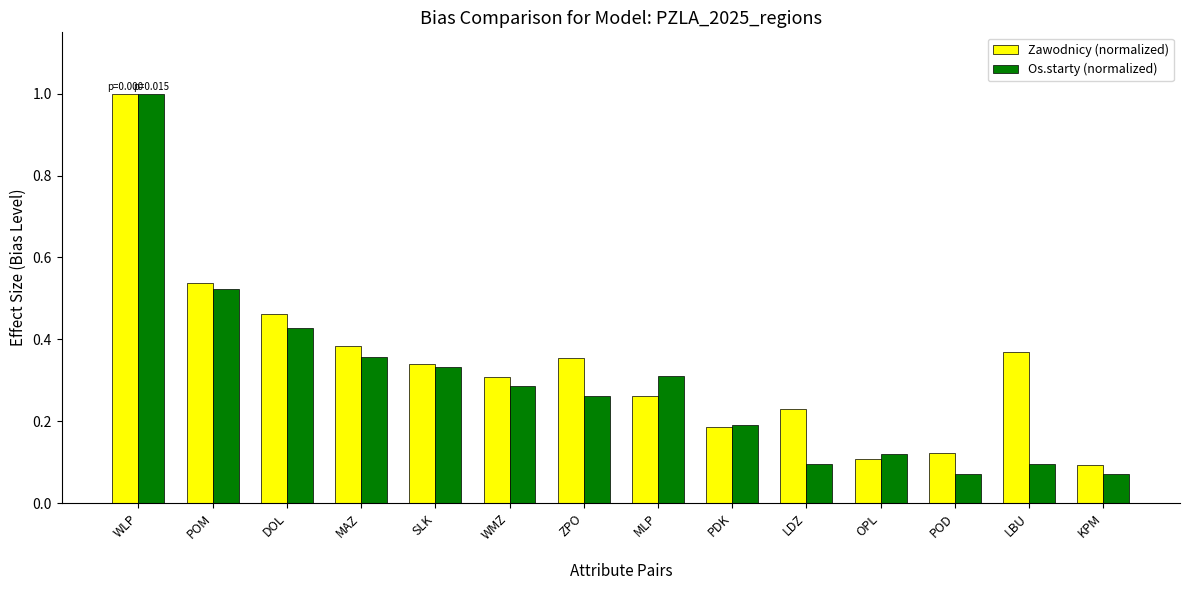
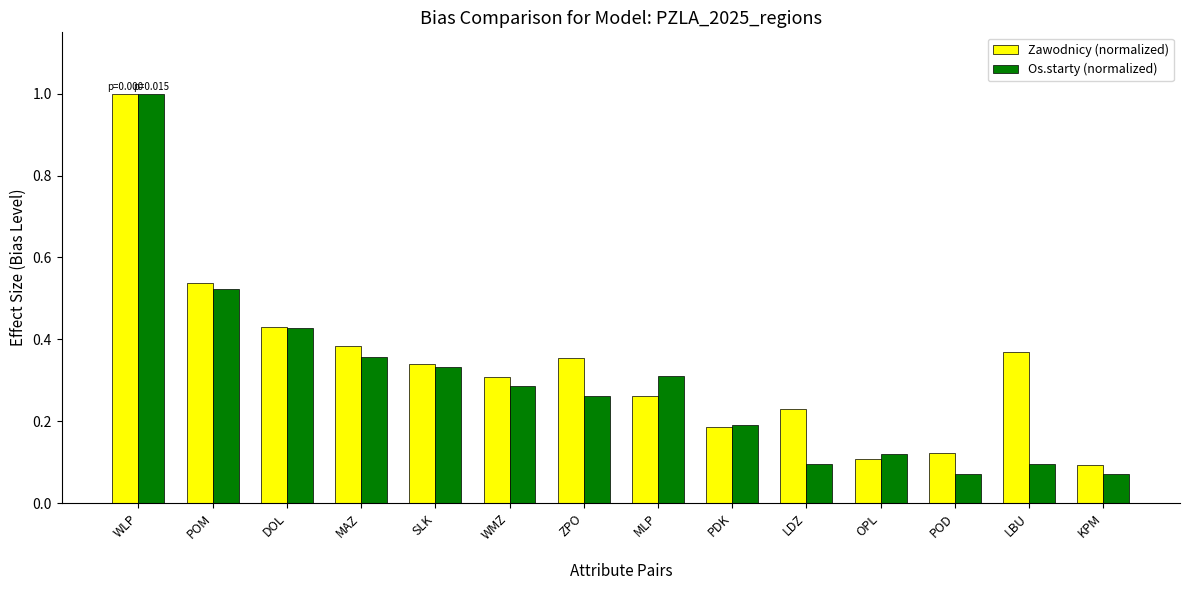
  {
    "Zawodnicy (normalized)": {
      "POM": 0.54,
-     "DOL": 0.46,
+     "DOL": 0.43,
      "MAZ": 0.38,
      "SLK": 0.34,
      "WMZ": 0.31,
      "ZPO": 0.35,
      "MLP": 0.26,
      "PDK": 0.18,
      "LDZ": 0.23,
      "OPL": 0.11,
      "POD": 0.12,
      "LBU": 0.37,
      "KPM": 0.09
    },
    "Os.starty (normalized)": {
      "POM": 0.52,
      "DOL": 0.43,
      "MAZ": 0.36,
      "SLK": 0.33,
      "WMZ": 0.29,
      "ZPO": 0.26,
      "MLP": 0.31,
      "PDK": 0.19,
      "LDZ": 0.10,
      "OPL": 0.12,
      "POD": 0.07,
      "LBU": 0.10,
      "KPM": 0.07
    }
  }
